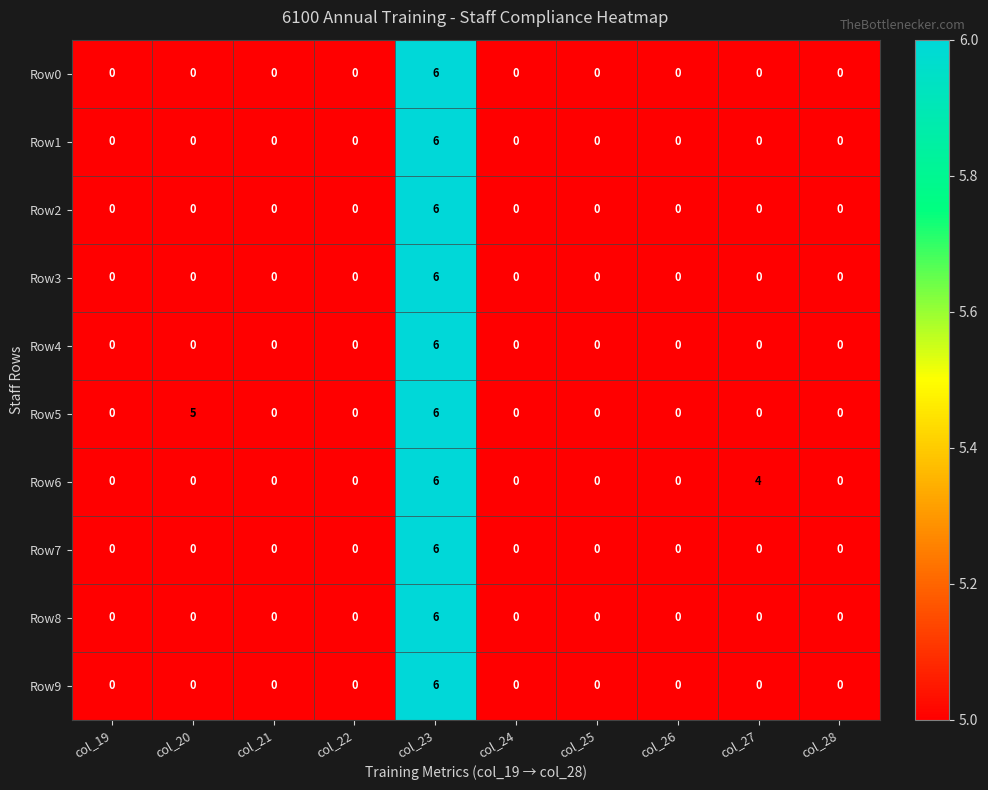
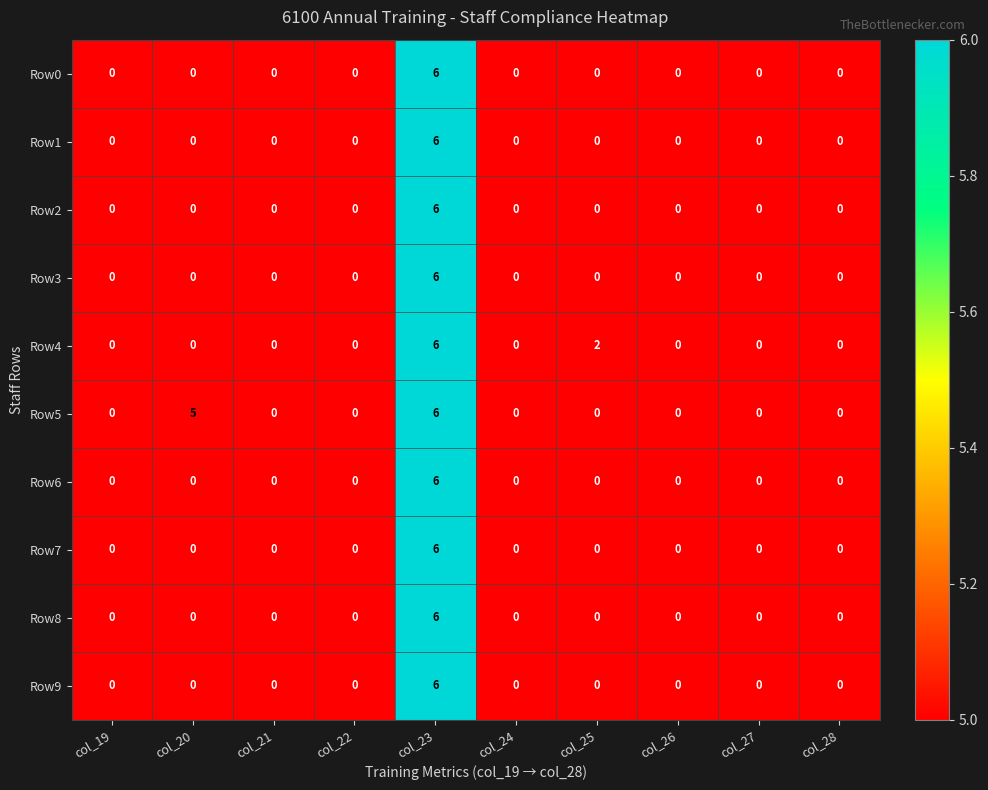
  {
    "Row0": {
      "col_19": 0,
      "col_20": 0,
      "col_21": 0,
      "col_22": 0,
      "col_23": 6,
      "col_24": 0,
      "col_25": 0,
      "col_26": 0,
      "col_27": 0,
      "col_28": 0
    },
    "Row1": {
      "col_19": 0,
      "col_20": 0,
      "col_21": 0,
      "col_22": 0,
      "col_23": 6,
      "col_24": 0,
      "col_25": 0,
      "col_26": 0,
      "col_27": 0,
      "col_28": 0
    },
    "Row2": {
      "col_19": 0,
      "col_20": 0,
      "col_21": 0,
      "col_22": 0,
      "col_23": 6,
      "col_24": 0,
      "col_25": 0,
      "col_26": 0,
      "col_27": 0,
      "col_28": 0
    },
    "Row3": {
      "col_19": 0,
      "col_20": 0,
      "col_21": 0,
      "col_22": 0,
      "col_23": 6,
      "col_24": 0,
      "col_25": 0,
      "col_26": 0,
      "col_27": 0,
      "col_28": 0
    },
    "Row4": {
      "col_19": 0,
      "col_20": 0,
      "col_21": 0,
      "col_22": 0,
      "col_23": 6,
      "col_24": 0,
-     "col_25": 0,
+     "col_25": 2,
      "col_26": 0,
      "col_27": 0,
      "col_28": 0
    },
    "Row5": {
      "col_19": 0,
      "col_20": 5,
      "col_21": 0,
      "col_22": 0,
      "col_23": 6,
      "col_24": 0,
      "col_25": 0,
      "col_26": 0,
      "col_27": 0,
      "col_28": 0
    },
    "Row6": {
      "col_19": 0,
      "col_20": 0,
      "col_21": 0,
      "col_22": 0,
      "col_23": 6,
      "col_24": 0,
      "col_25": 0,
      "col_26": 0,
-     "col_27": 4,
+     "col_27": 0,
      "col_28": 0
    },
    "Row7": {
      "col_19": 0,
      "col_20": 0,
      "col_21": 0,
      "col_22": 0,
      "col_23": 6,
      "col_24": 0,
      "col_25": 0,
      "col_26": 0,
      "col_27": 0,
      "col_28": 0
    },
    "Row8": {
      "col_19": 0,
      "col_20": 0,
      "col_21": 0,
      "col_22": 0,
      "col_23": 6,
      "col_24": 0,
      "col_25": 0,
      "col_26": 0,
      "col_27": 0,
      "col_28": 0
    },
    "Row9": {
      "col_19": 0,
      "col_20": 0,
      "col_21": 0,
      "col_22": 0,
      "col_23": 6,
      "col_24": 0,
      "col_25": 0,
      "col_26": 0,
      "col_27": 0,
      "col_28": 0
    }
  }
